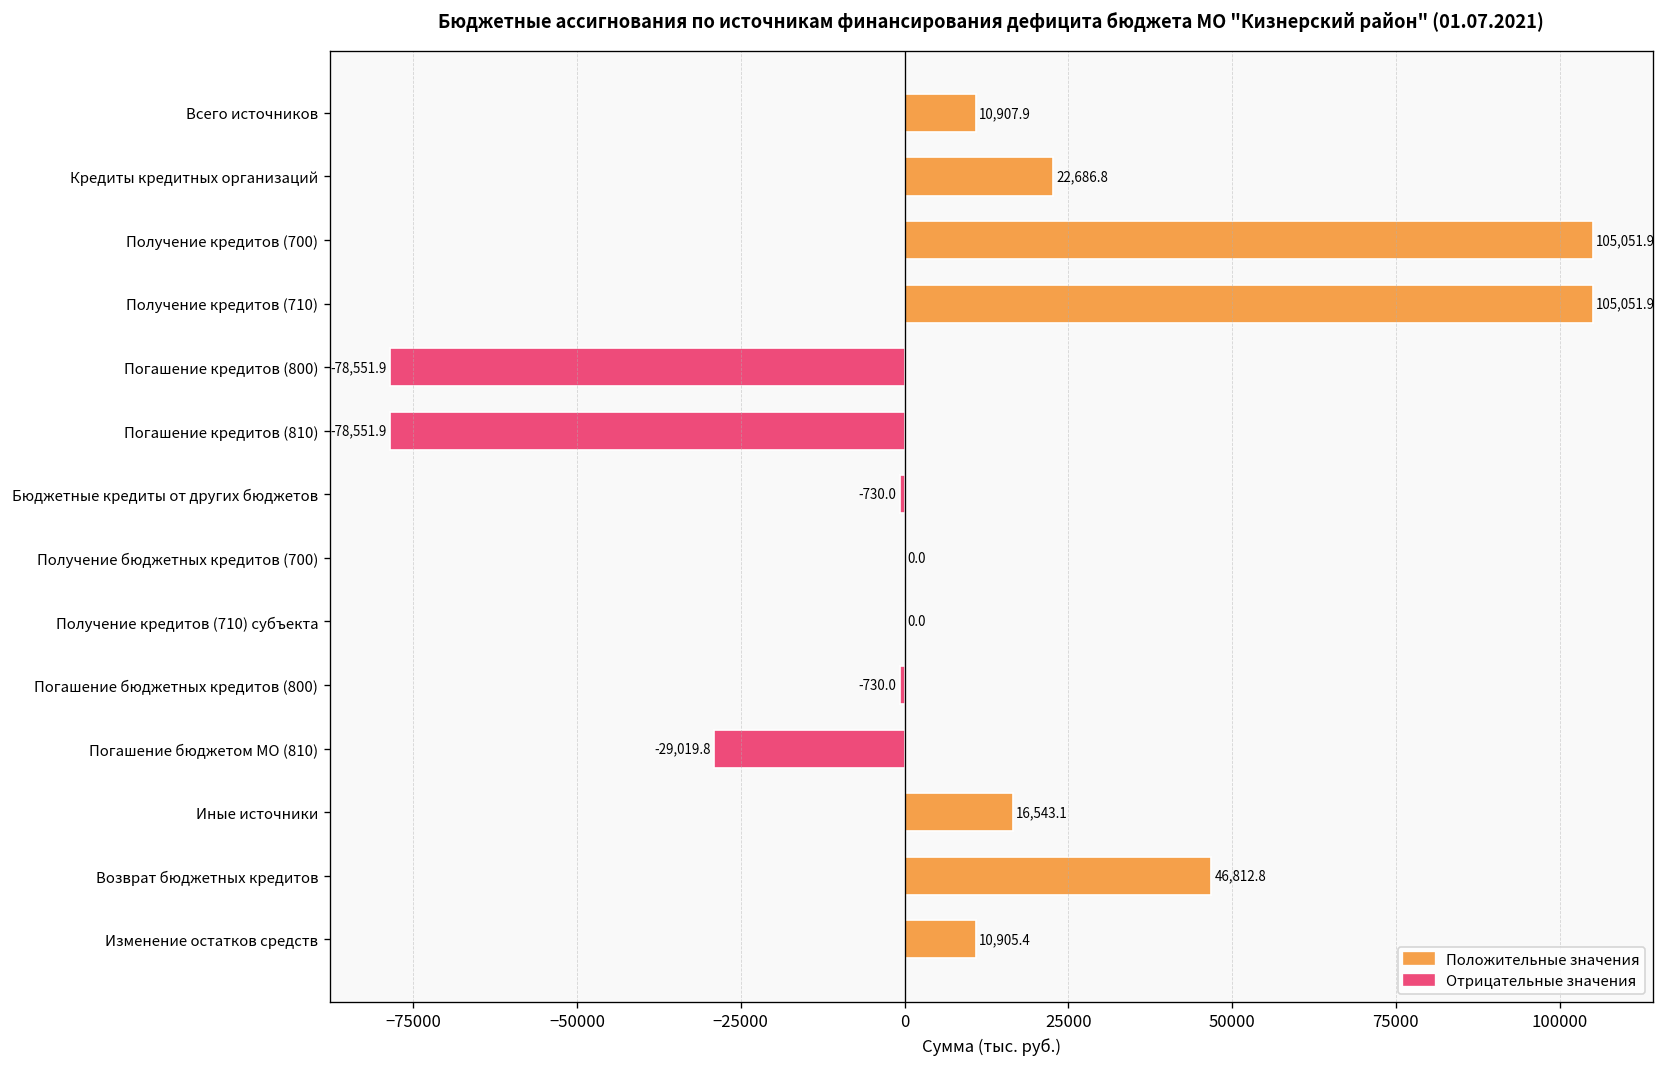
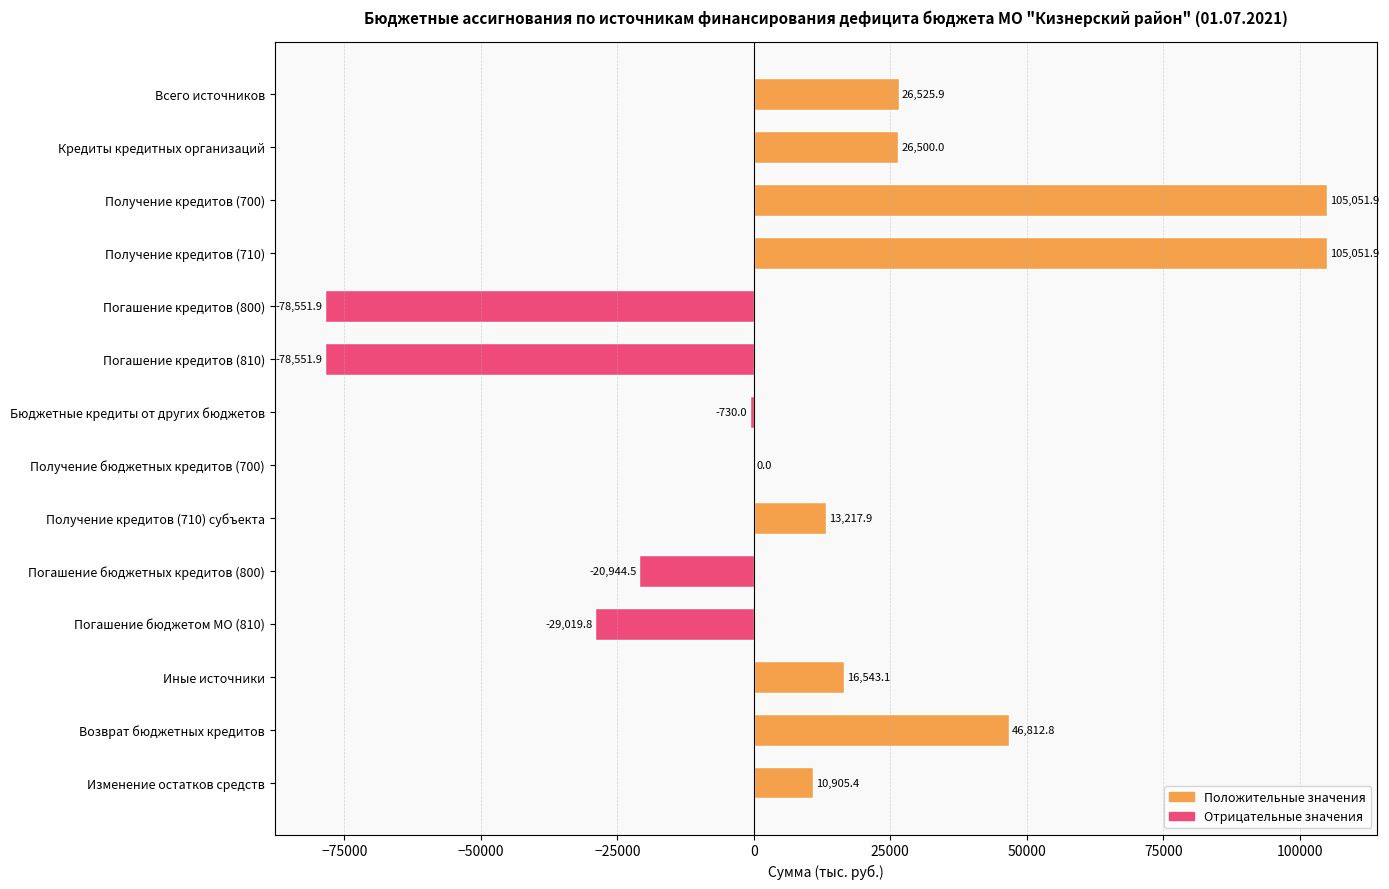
  {
-   "Всего источников": "10,907.9",
-   "Кредиты кредитных организаций": "22,686.8",
+   "Всего источников": "26,525.9",
+   "Кредиты кредитных организаций": "26,500.0",
    "Получение кредитов (700)": "105,051.9",
    "Получение кредитов (710)": "105,051.9",
    "Погашение кредитов (800)": "-78,551.9",
    "Погашение кредитов (810)": "-78,551.9",
    "Бюджетные кредиты от других бюджетов": "-730.0",
    "Получение бюджетных кредитов (700)": "0.0",
-   "Получение кредитов (710) субъекта": "0.0",
-   "Погашение бюджетных кредитов (800)": "-730.0",
+   "Получение кредитов (710) субъекта": "13,217.9",
+   "Погашение бюджетных кредитов (800)": "-20,944.5",
    "Погашение бюджетом МО (810)": "-29,019.8",
    "Иные источники": "16,543.1",
    "Возврат бюджетных кредитов": "46,812.8",
    "Изменение остатков средств": "10,905.4"
  }
